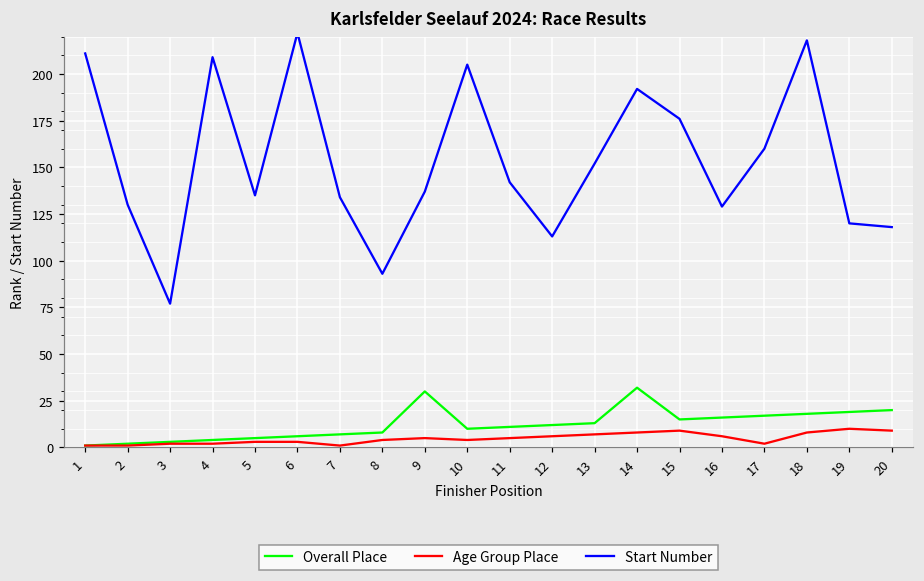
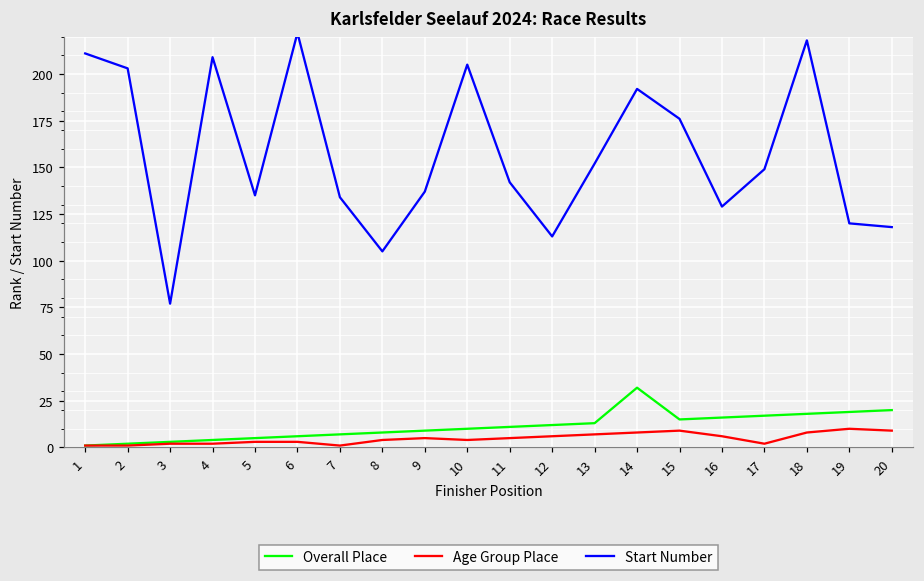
  {
    "Overall Place": {
      "4": 4,
      "5": 5,
      "6": 6,
      "7": 7,
      "8": 8,
-     "9": 30,
+     "9": 9,
      "10": 10,
      "11": 11,
      "12": 12,
      "13": 13,
      "14": 32,
      "15": 15,
      "16": 16,
      "17": 17,
      "18": 18,
      "19": 19,
      "20": 20
    },
    "Age Group Place": {
      "4": 2,
      "5": 3,
      "6": 3,
      "7": 1,
      "8": 4,
      "9": 5,
      "10": 4,
      "11": 5,
      "12": 6,
      "13": 7,
      "14": 8,
      "15": 9,
      "16": 6,
      "17": 2,
      "18": 8,
      "19": 10,
      "20": 9
    },
    "Start Number": {
      "1": 211,
-     "2": 130,
+     "2": 203,
      "3": 77,
      "4": 209,
      "5": 135,
      "7": 134,
-     "8": 93,
+     "8": 105,
      "9": 137,
      "10": 205,
      "11": 142,
      "12": 113,
      "13": 152,
      "14": 192,
      "15": 176,
      "16": 129,
-     "17": 160,
+     "17": 149,
      "18": 218,
      "19": 120,
      "20": 118
    }
  }
